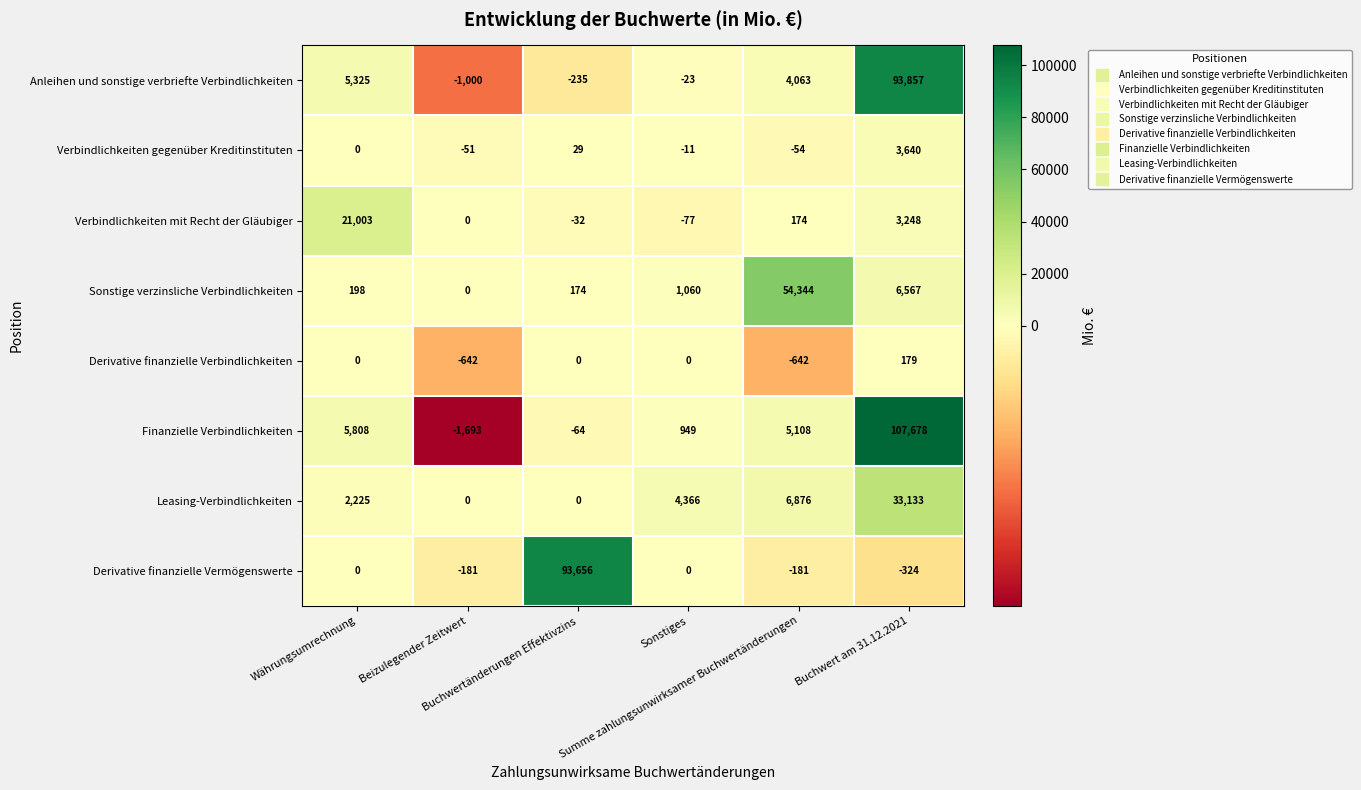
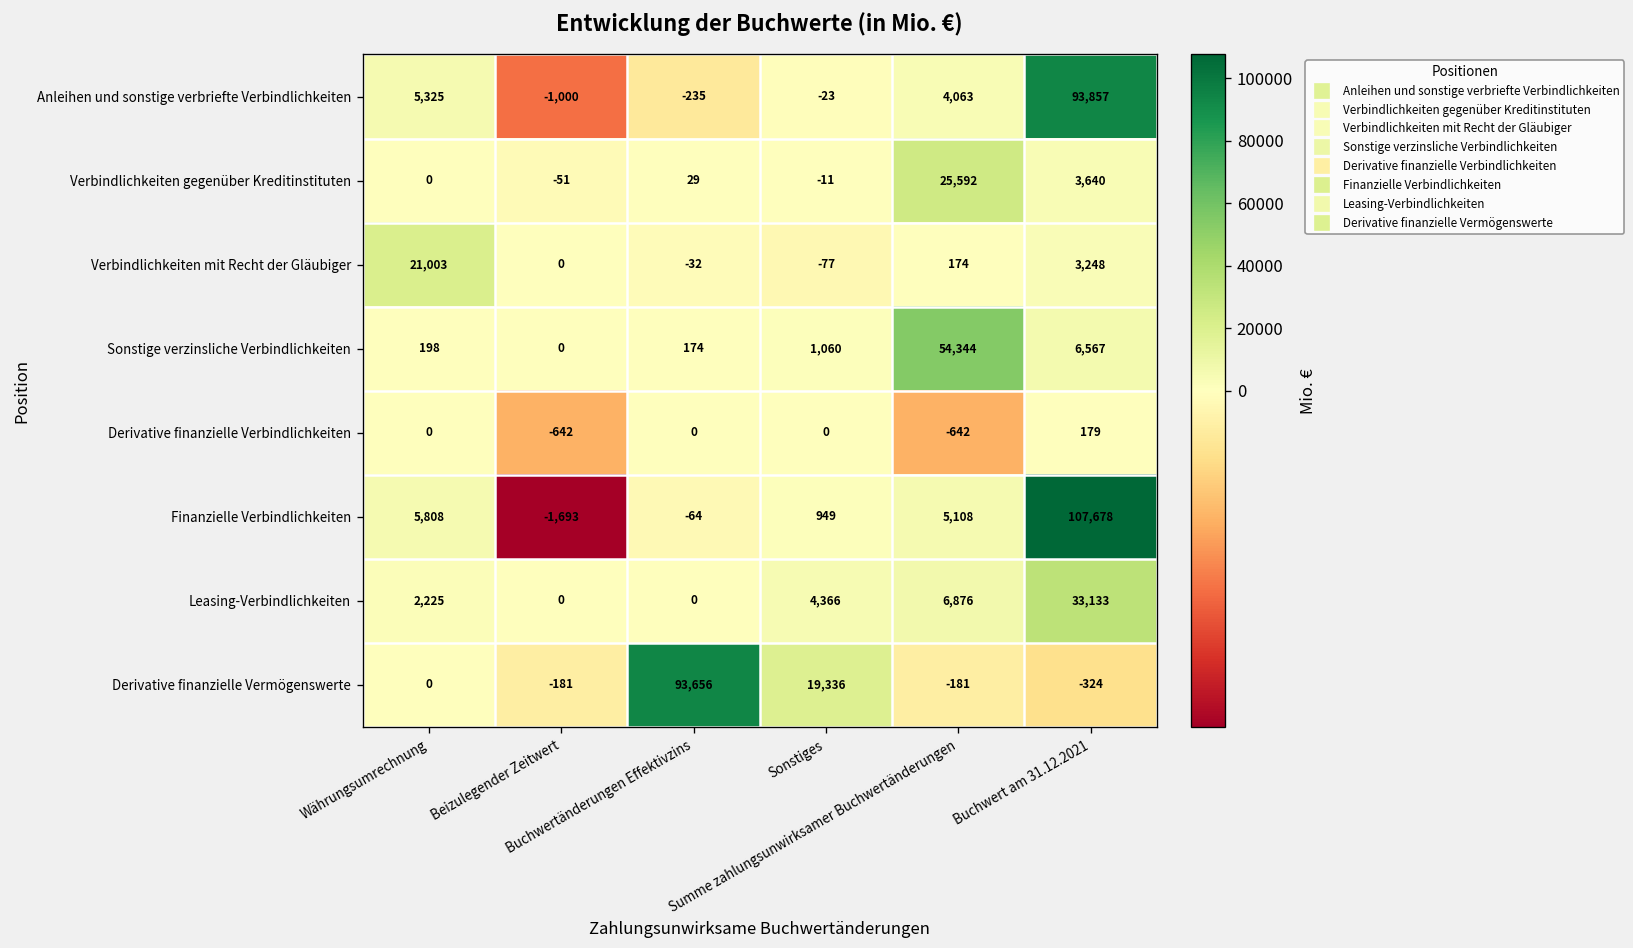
  {
    "Anleihen und sonstige verbriefte Verbindlichkeiten": {
      "Währungsumrechnung": "5,325",
      "Beizulegender Zeitwert": "-1,000",
      "Buchwertänderungen Effektivzins": "-235",
      "Sonstiges": "-23",
      "Summe zahlungsunwirksamer Buchwertänderungen": "4,063",
      "Buchwert am 31.12.2021": "93,857"
    },
    "Verbindlichkeiten gegenüber Kreditinstituten": {
      "Währungsumrechnung": "0",
      "Beizulegender Zeitwert": "-51",
      "Buchwertänderungen Effektivzins": "29",
      "Sonstiges": "-11",
-     "Summe zahlungsunwirksamer Buchwertänderungen": "-54",
+     "Summe zahlungsunwirksamer Buchwertänderungen": "25,592",
      "Buchwert am 31.12.2021": "3,640"
    },
    "Verbindlichkeiten mit Recht der Gläubiger": {
      "Währungsumrechnung": "21,003",
      "Beizulegender Zeitwert": "0",
      "Buchwertänderungen Effektivzins": "-32",
      "Sonstiges": "-77",
      "Summe zahlungsunwirksamer Buchwertänderungen": "174",
      "Buchwert am 31.12.2021": "3,248"
    },
    "Sonstige verzinsliche Verbindlichkeiten": {
      "Währungsumrechnung": "198",
      "Beizulegender Zeitwert": "0",
      "Buchwertänderungen Effektivzins": "174",
      "Sonstiges": "1,060",
      "Summe zahlungsunwirksamer Buchwertänderungen": "54,344",
      "Buchwert am 31.12.2021": "6,567"
    },
    "Derivative finanzielle Verbindlichkeiten": {
      "Währungsumrechnung": "0",
      "Beizulegender Zeitwert": "-642",
      "Buchwertänderungen Effektivzins": "0",
      "Sonstiges": "0",
      "Summe zahlungsunwirksamer Buchwertänderungen": "-642",
      "Buchwert am 31.12.2021": "179"
    },
    "Finanzielle Verbindlichkeiten": {
      "Währungsumrechnung": "5,808",
      "Beizulegender Zeitwert": "-1,693",
      "Buchwertänderungen Effektivzins": "-64",
      "Sonstiges": "949",
      "Summe zahlungsunwirksamer Buchwertänderungen": "5,108",
      "Buchwert am 31.12.2021": "107,678"
    },
    "Leasing-Verbindlichkeiten": {
      "Währungsumrechnung": "2,225",
      "Beizulegender Zeitwert": "0",
      "Buchwertänderungen Effektivzins": "0",
      "Sonstiges": "4,366",
      "Summe zahlungsunwirksamer Buchwertänderungen": "6,876",
      "Buchwert am 31.12.2021": "33,133"
    },
    "Derivative finanzielle Vermögenswerte": {
      "Währungsumrechnung": "0",
      "Beizulegender Zeitwert": "-181",
      "Buchwertänderungen Effektivzins": "93,656",
-     "Sonstiges": "0",
+     "Sonstiges": "19,336",
      "Summe zahlungsunwirksamer Buchwertänderungen": "-181",
      "Buchwert am 31.12.2021": "-324"
    }
  }
